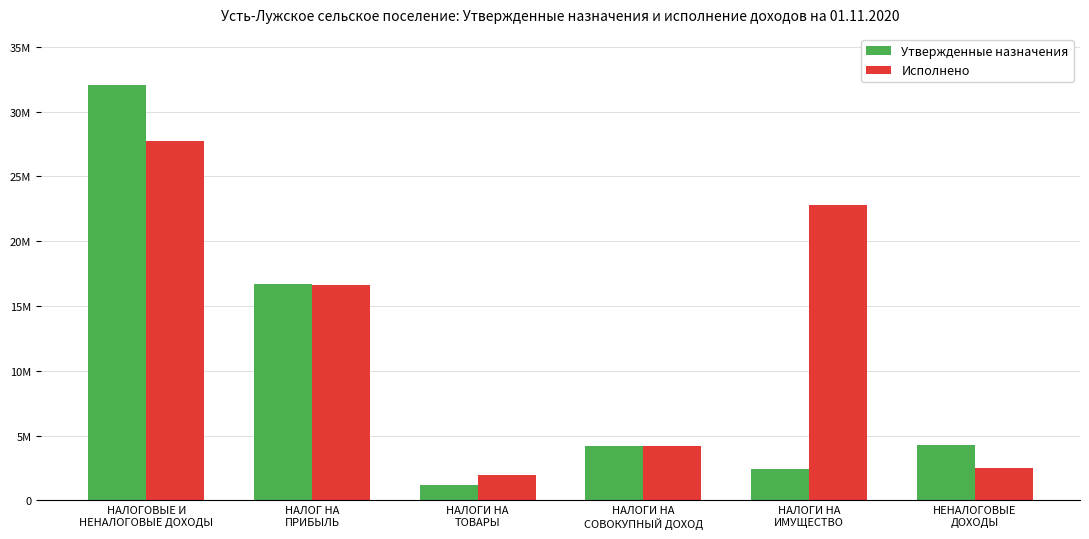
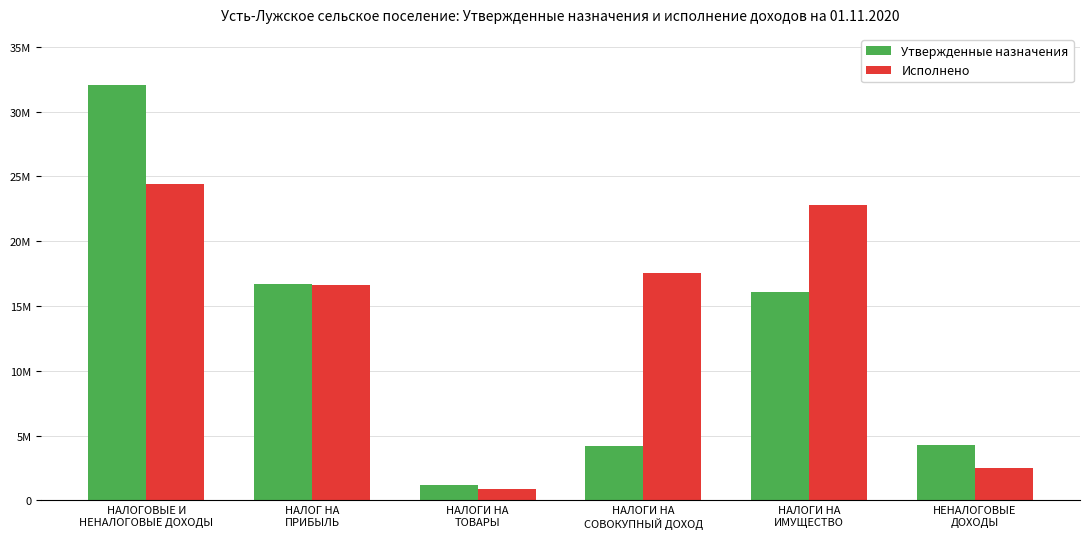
  {
    "Утвержденные назначения": {
      "НАЛОГОВЫЕ И НЕНАЛОГОВЫЕ ДОХОДЫ": 32000000,
      "НАЛОГ НА ПРИБЫЛЬ": 16700000,
      "НАЛОГИ НА ТОВАРЫ": 1200000,
      "НАЛОГИ НА СОВОКУПНЫЙ ДОХОД": 4200000,
-     "НАЛОГИ НА ИМУЩЕСТВО": 2400000,
+     "НАЛОГИ НА ИМУЩЕСТВО": 16100000,
      "НЕНАЛОГОВЫЕ ДОХОДЫ": 4200000
    },
    "Исполнено": {
-     "НАЛОГОВЫЕ И НЕНАЛОГОВЫЕ ДОХОДЫ": 27700000,
+     "НАЛОГОВЫЕ И НЕНАЛОГОВЫЕ ДОХОДЫ": 24400000,
      "НАЛОГ НА ПРИБЫЛЬ": 16600000,
-     "НАЛОГИ НА ТОВАРЫ": 1900000,
-     "НАЛОГИ НА СОВОКУПНЫЙ ДОХОД": 4200000,
+     "НАЛОГИ НА ТОВАРЫ": 900000,
+     "НАЛОГИ НА СОВОКУПНЫЙ ДОХОД": 17500000,
      "НАЛОГИ НА ИМУЩЕСТВО": 22800000,
      "НЕНАЛОГОВЫЕ ДОХОДЫ": 2500000
    }
  }
